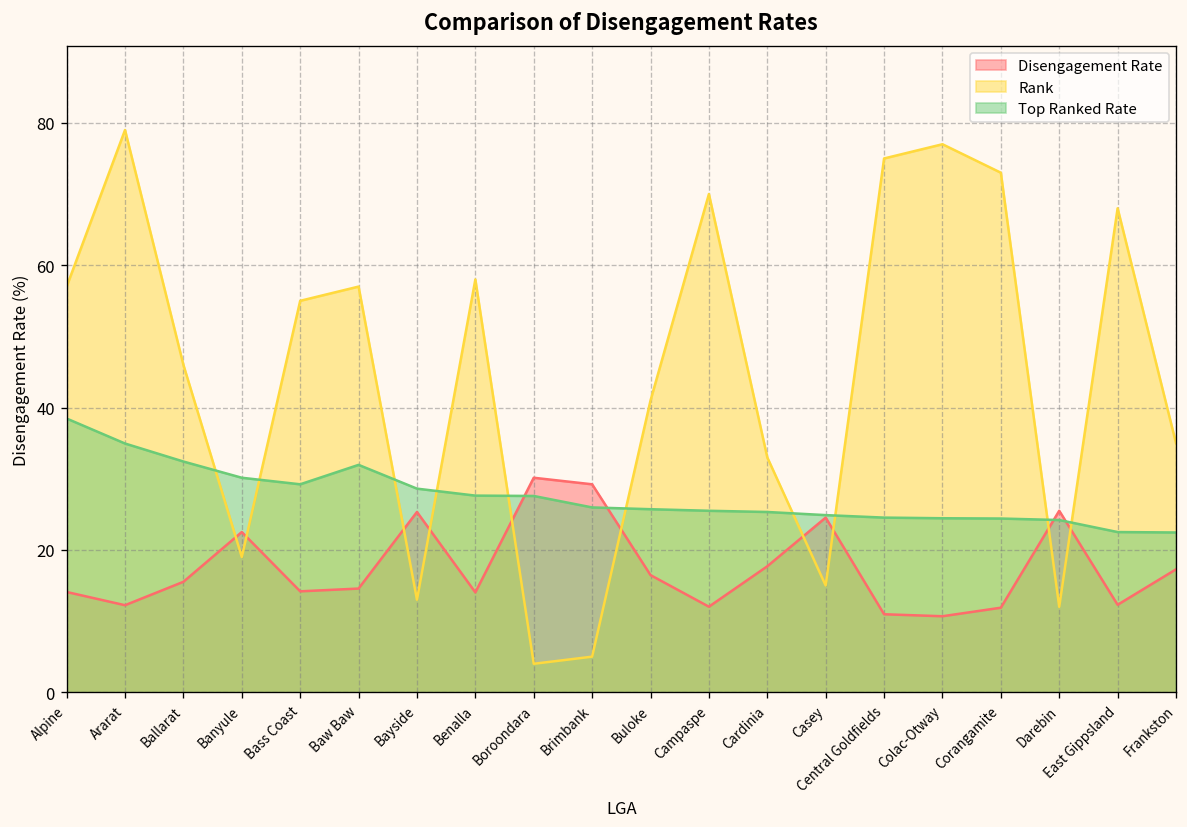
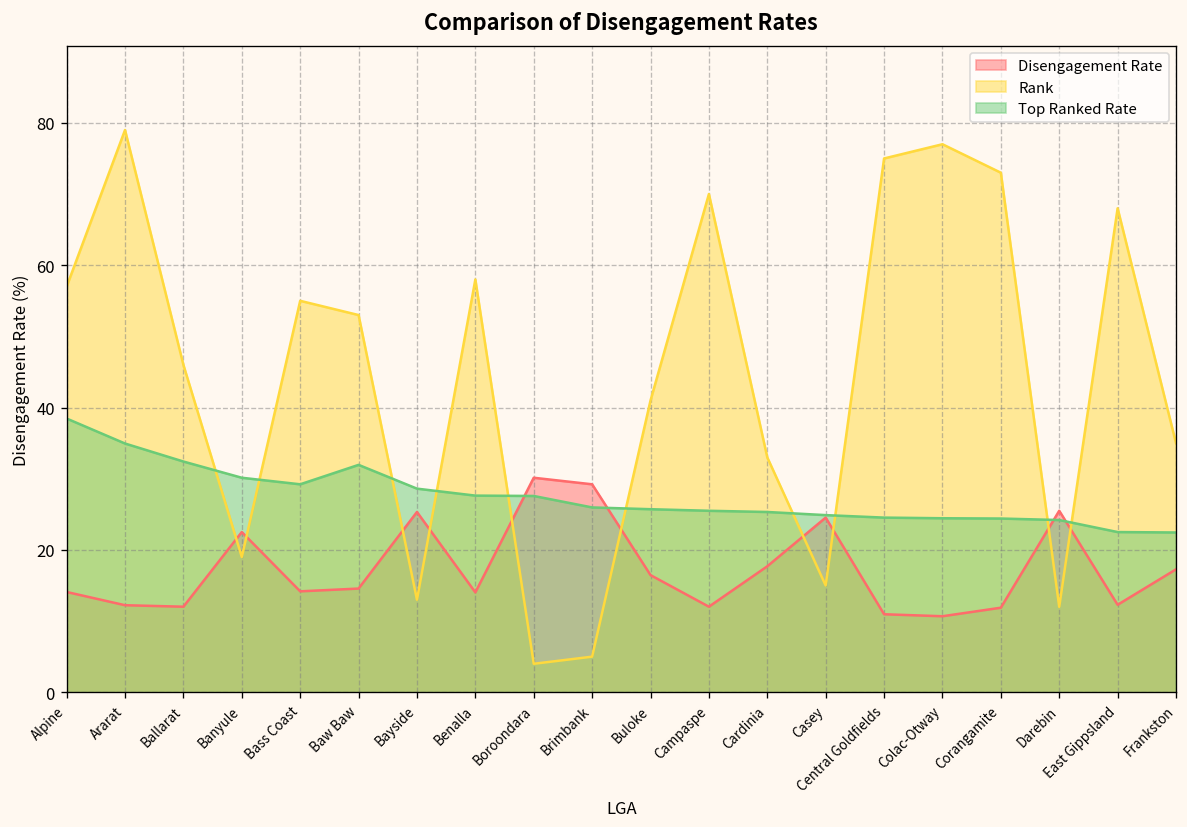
  {
    "Disengagement Rate": {
      "Alpine": 14,
      "Ararat": 12,
-     "Ballarat": 16,
+     "Ballarat": 12,
      "Banyule": 23,
      "Bass Coast": 14,
      "Baw Baw": 15,
      "Bayside": 25,
      "Benalla": 14,
      "Boroondara": 30,
      "Brimbank": 29,
      "Buloke": 16,
      "Campaspe": 12,
      "Cardinia": 18,
      "Central Goldfields": 11,
      "Colac-Otway": 11,
      "Corangamite": 12,
      "Darebin": 26,
      "East Gippsland": 12,
      "Frankston": 17
    },
    "Rank": {
      "Alpine": 57,
      "Ararat": 79,
      "Ballarat": 46,
      "Banyule": 19,
      "Bass Coast": 55,
-     "Baw Baw": 57,
+     "Baw Baw": 53,
      "Bayside": 13,
      "Benalla": 58,
      "Boroondara": 4,
      "Brimbank": 5,
      "Buloke": 41,
      "Campaspe": 70,
      "Cardinia": 33,
      "Casey": 15,
      "Central Goldfields": 75,
      "Colac-Otway": 77,
      "Corangamite": 73,
      "Darebin": 12,
      "East Gippsland": 68,
      "Frankston": 35
    },
    "Top Ranked Rate": {
      "Alpine": 38,
      "Ararat": 35,
      "Ballarat": 32,
      "Banyule": 30,
      "Bass Coast": 29,
      "Baw Baw": 32,
      "Bayside": 29,
      "Benalla": 28,
      "Boroondara": 28,
      "Brimbank": 26,
      "Buloke": 26,
      "Campaspe": 26,
      "Cardinia": 25,
      "Central Goldfields": 25,
      "Colac-Otway": 24,
      "Corangamite": 24,
      "Darebin": 24,
      "East Gippsland": 23,
      "Frankston": 22
    }
  }
